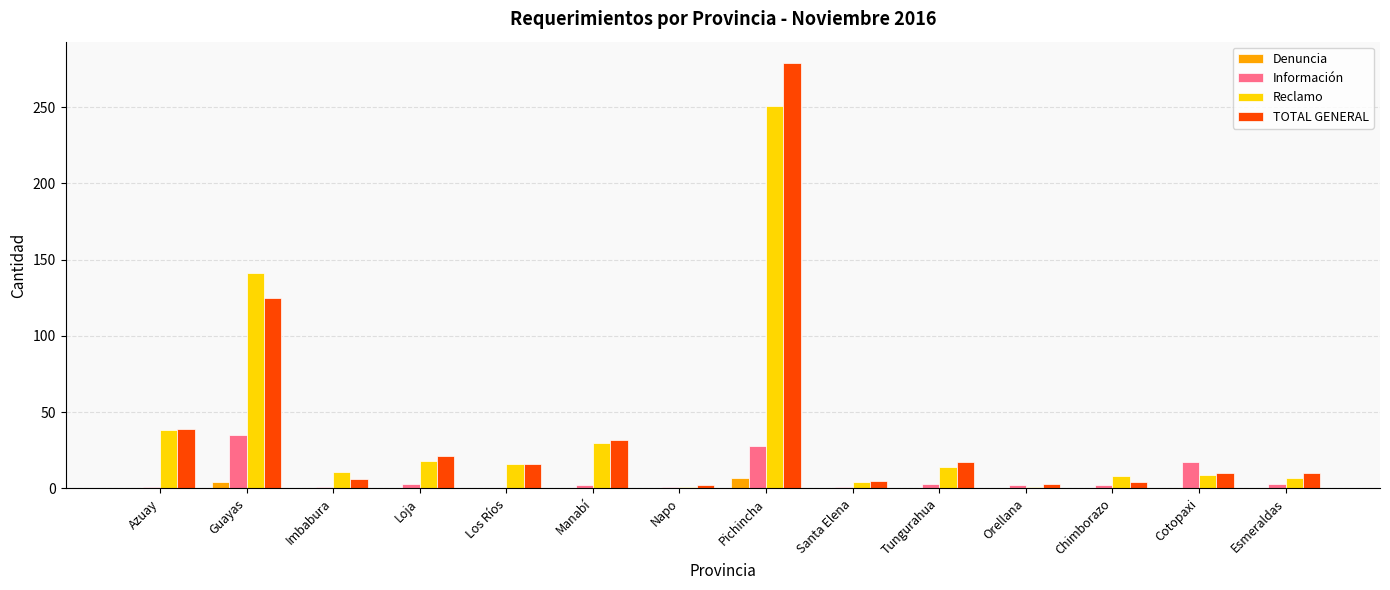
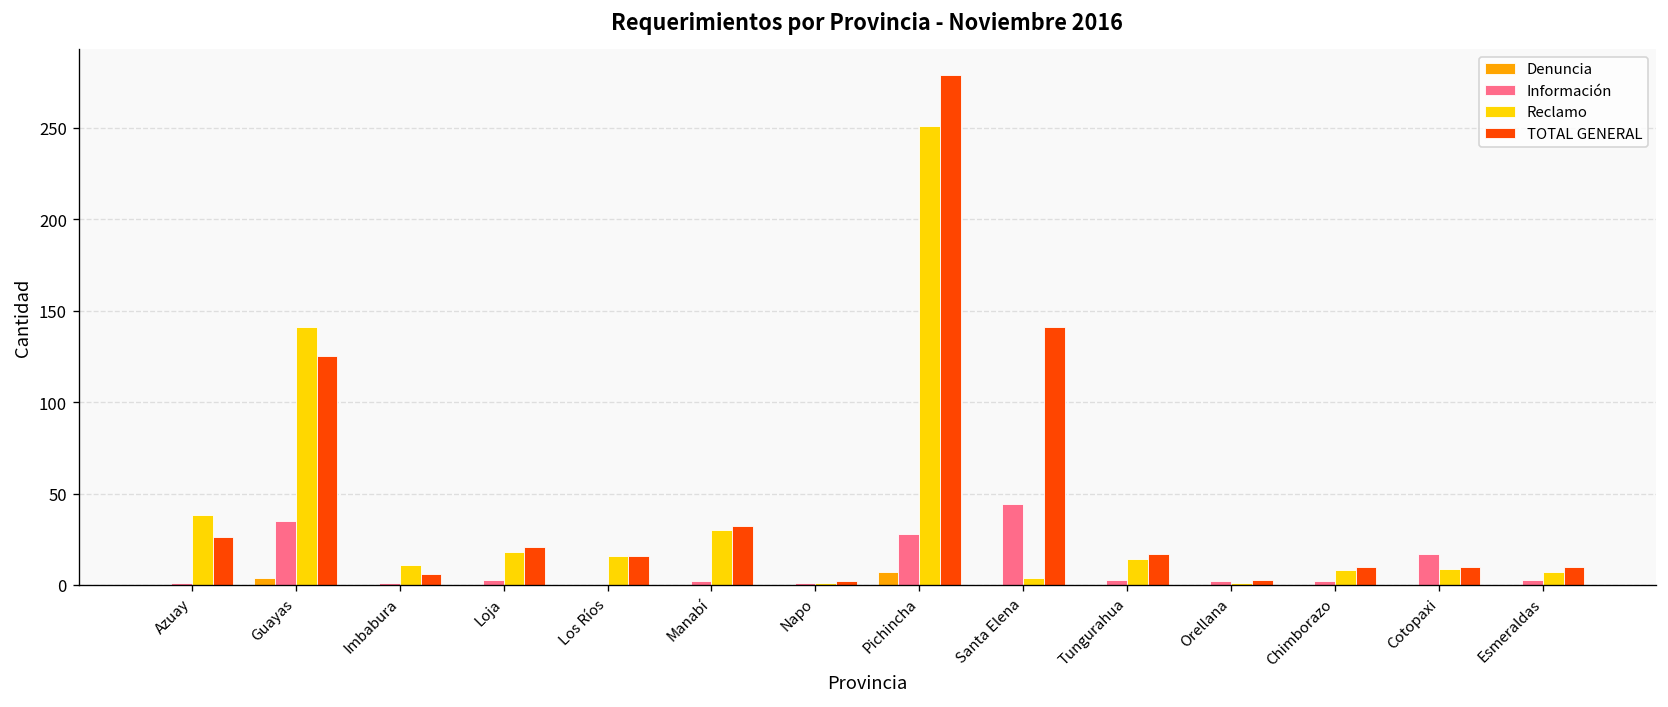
  {
    "Información": {
      "Guayas": 35,
      "Loja": 3,
      "Los Ríos": 0,
      "Manabí": 2,
      "Pichincha": 28,
-     "Santa Elena": 1,
+     "Santa Elena": 44,
      "Tungurahua": 3,
      "Orellana": 2,
      "Chimborazo": 2,
      "Cotopaxi": 17,
      "Esmeraldas": 3
    },
    "TOTAL GENERAL": {
-     "Azuay": 39,
+     "Azuay": 26,
      "Guayas": 125,
      "Imbabura": 6,
      "Loja": 21,
      "Los Ríos": 16,
      "Manabí": 32,
      "Napo": 2,
      "Pichincha": 279,
-     "Santa Elena": 5,
+     "Santa Elena": 141,
      "Tungurahua": 17,
      "Orellana": 3,
-     "Chimborazo": 4,
+     "Chimborazo": 10,
      "Cotopaxi": 10,
      "Esmeraldas": 10
    }
  }
